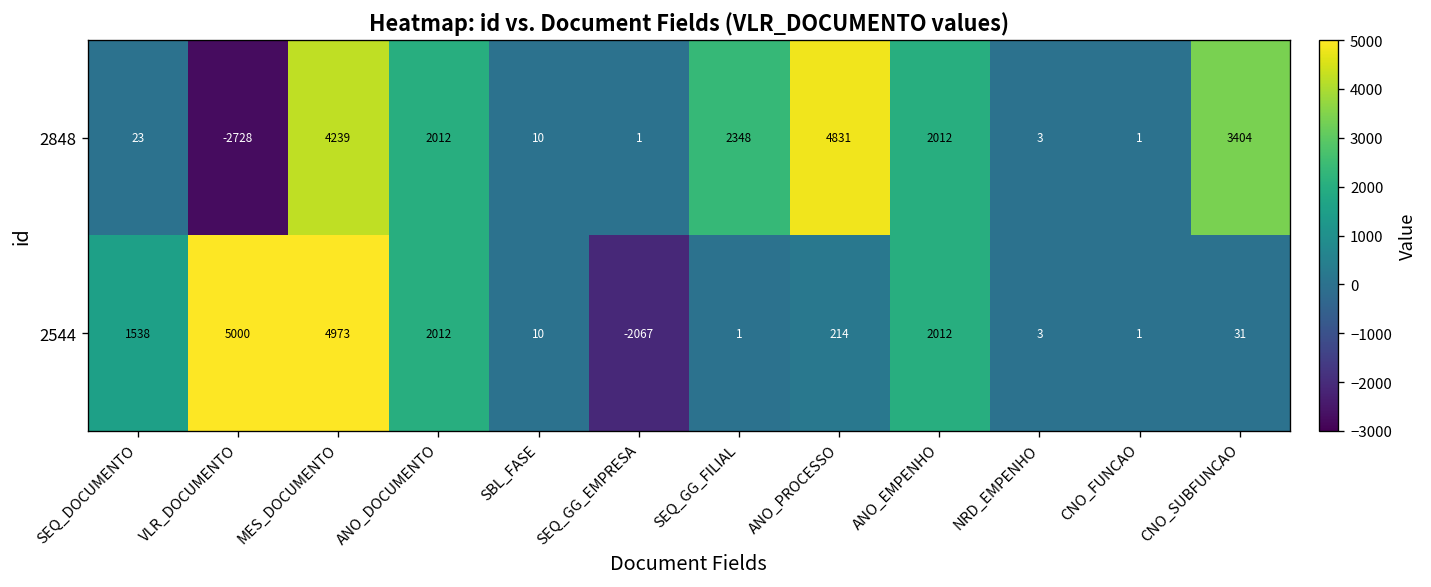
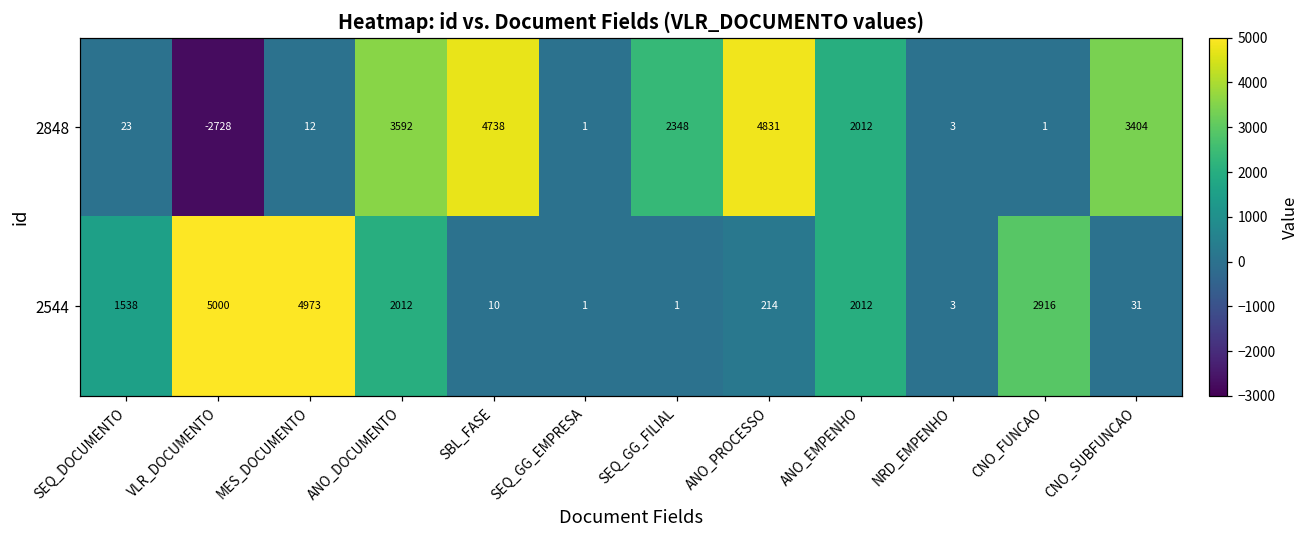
  {
    "2848": {
      "SEQ_DOCUMENTO": 23,
      "VLR_DOCUMENTO": -2728,
-     "MES_DOCUMENTO": 4239,
-     "ANO_DOCUMENTO": 2012,
-     "SBL_FASE": 10,
+     "MES_DOCUMENTO": 12,
+     "ANO_DOCUMENTO": 3592,
+     "SBL_FASE": 4738,
      "SEQ_GG_EMPRESA": 1,
      "SEQ_GG_FILIAL": 2348,
      "ANO_PROCESSO": 4831,
      "ANO_EMPENHO": 2012,
      "NRD_EMPENHO": 3,
      "CNO_FUNCAO": 1,
      "CNO_SUBFUNCAO": 3404
    },
    "2544": {
      "SEQ_DOCUMENTO": 1538,
      "VLR_DOCUMENTO": 5000,
      "MES_DOCUMENTO": 4973,
      "ANO_DOCUMENTO": 2012,
      "SBL_FASE": 10,
-     "SEQ_GG_EMPRESA": -2067,
+     "SEQ_GG_EMPRESA": 1,
      "SEQ_GG_FILIAL": 1,
      "ANO_PROCESSO": 214,
      "ANO_EMPENHO": 2012,
      "NRD_EMPENHO": 3,
-     "CNO_FUNCAO": 1,
+     "CNO_FUNCAO": 2916,
      "CNO_SUBFUNCAO": 31
    }
  }
